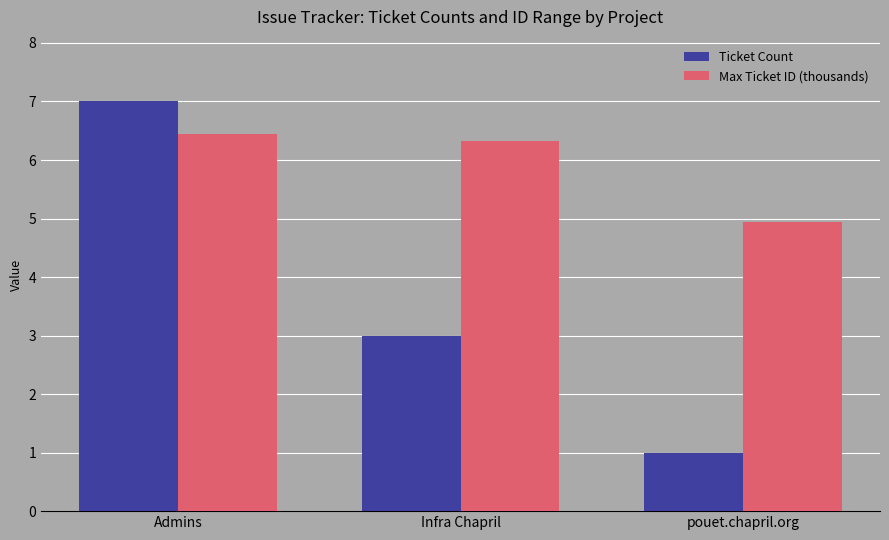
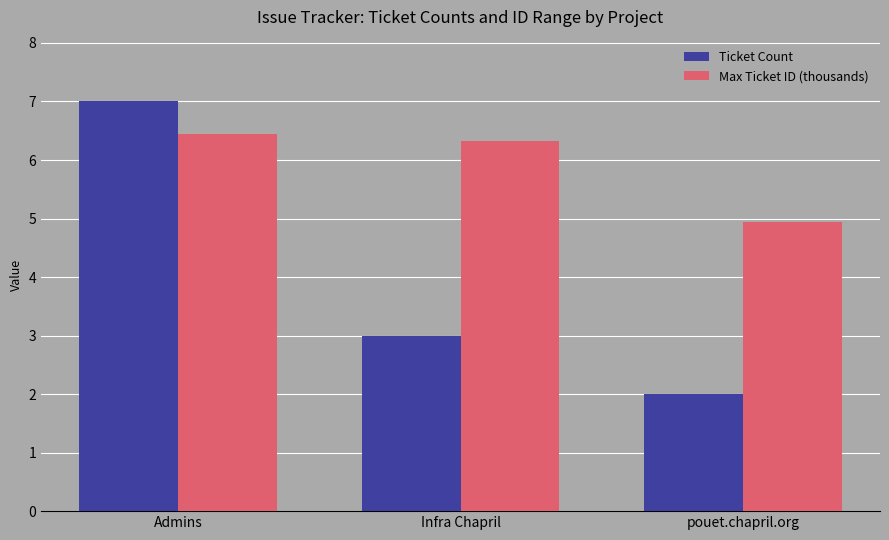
  {
    "Ticket Count": {
      "Admins": 7,
      "Infra Chapril": 3,
-     "pouet.chapril.org": 1
+     "pouet.chapril.org": 2
    },
    "Max Ticket ID (thousands)": {
      "Admins": 6.4,
      "Infra Chapril": 6.3,
      "pouet.chapril.org": 4.9
    }
  }
